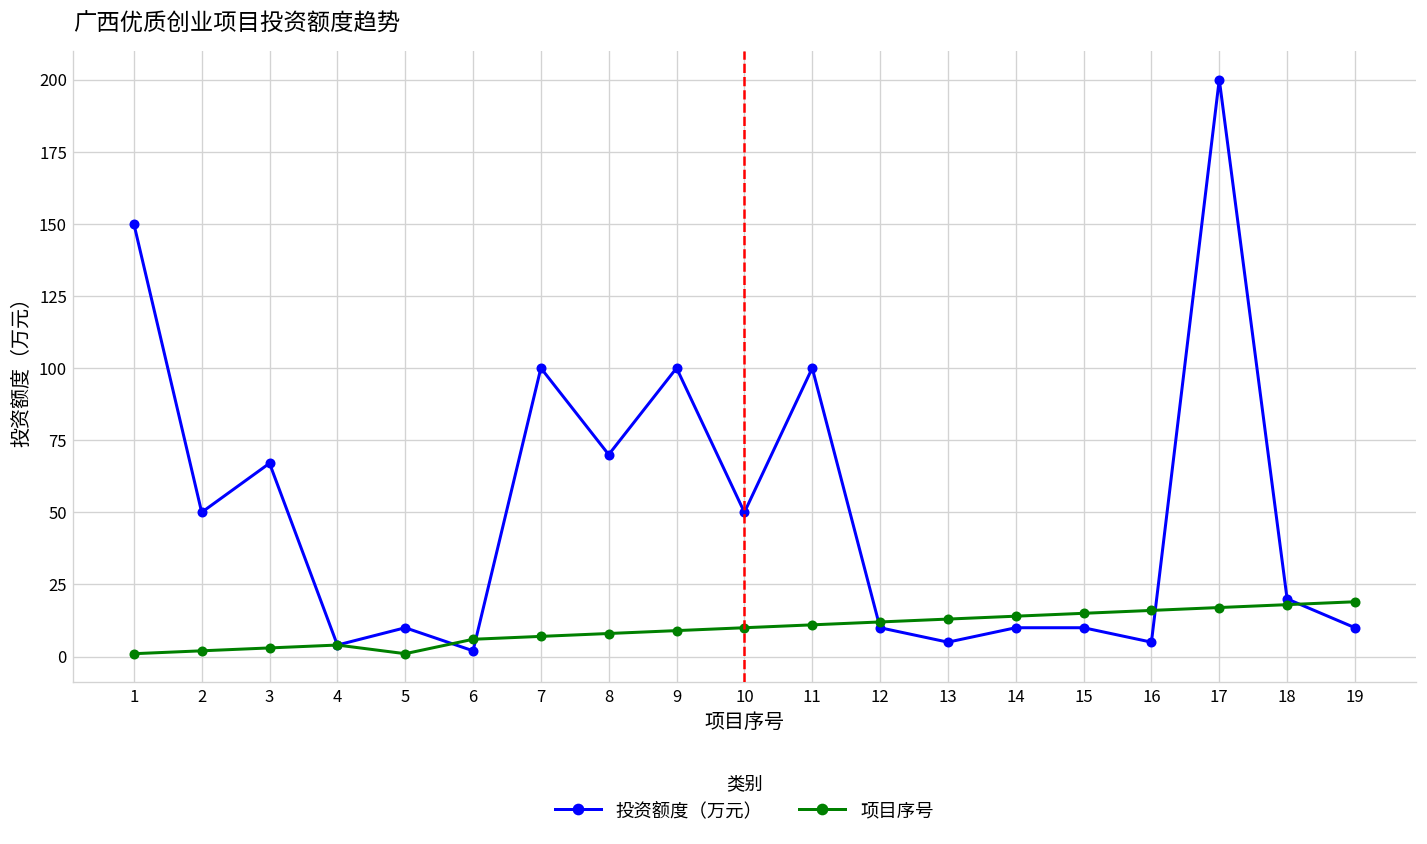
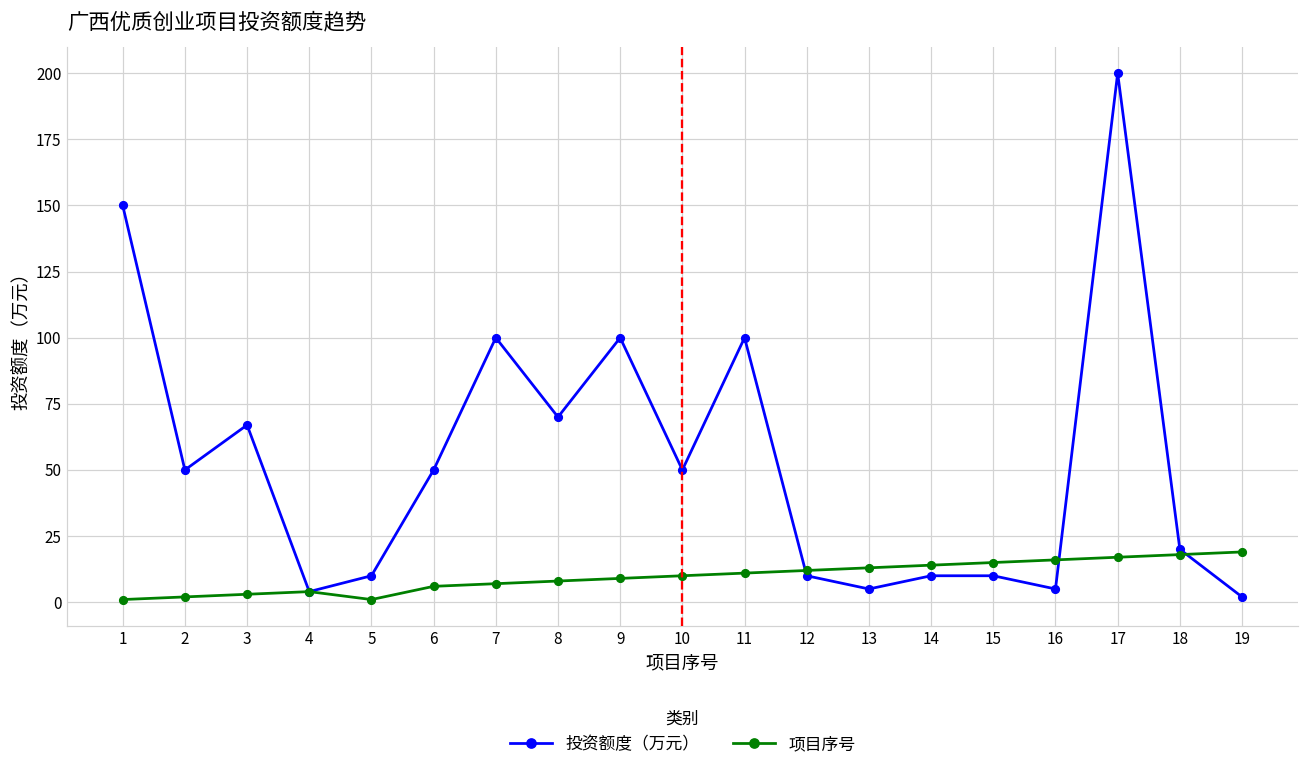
  {
    "投资额度（万元）": {
      "1": 150,
      "2": 50,
      "3": 67,
      "5": 10,
-     "6": 2,
+     "6": 50,
      "7": 100,
      "8": 70,
      "9": 100,
      "10": 50,
      "11": 100,
      "12": 10,
      "13": 5,
      "14": 10,
      "15": 10,
      "16": 5,
      "17": 200,
      "18": 20,
-     "19": 10
+     "19": 2
    },
    "项目序号": {
      "1": 1,
      "2": 2,
      "3": 3,
      "5": 1,
      "6": 6,
      "7": 7,
      "8": 8,
      "9": 9,
      "10": 10,
      "11": 11,
      "12": 12,
      "13": 13,
      "14": 14,
      "15": 15,
      "16": 16,
      "17": 17,
      "18": 18,
      "19": 19
    }
  }
